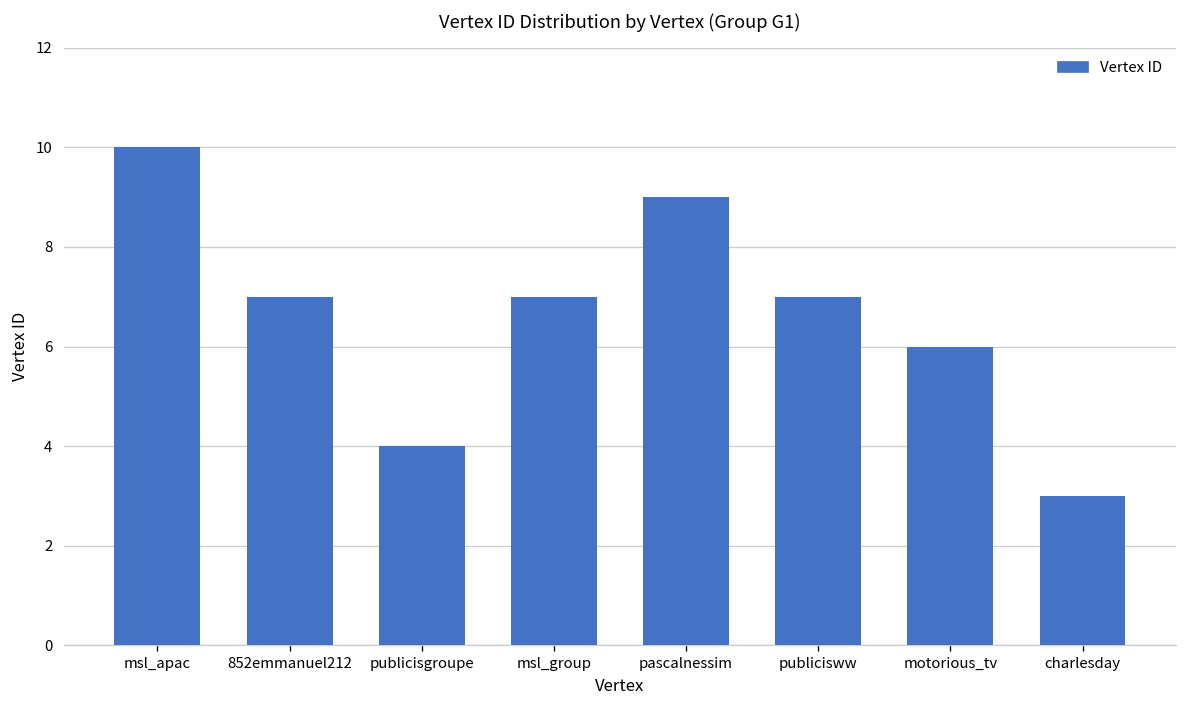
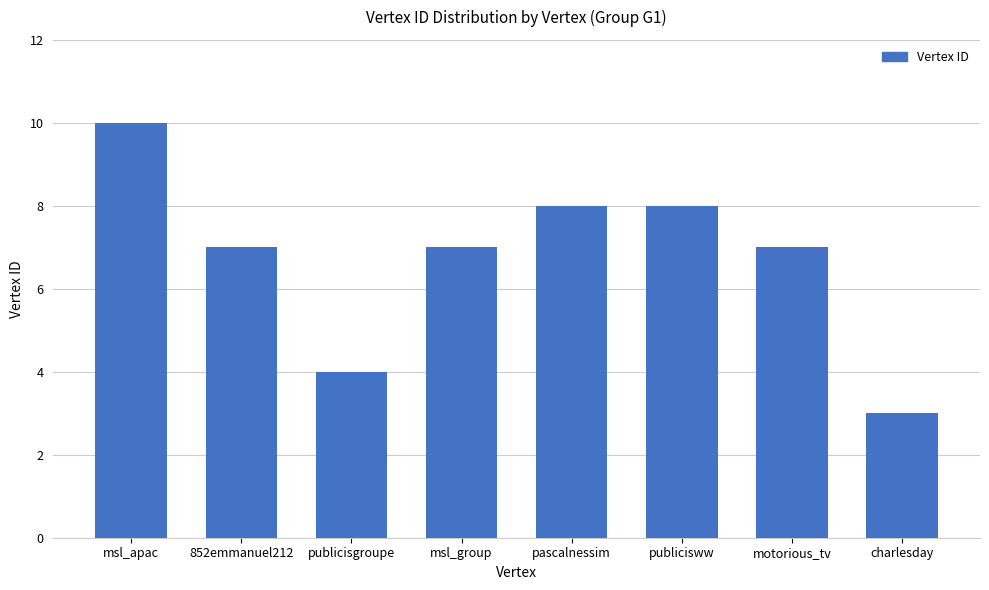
  {
    "msl_apac": 10,
    "852emmanuel212": 7,
    "publicisgroupe": 4,
    "msl_group": 7,
-   "pascalnessim": 9,
-   "publicisww": 7,
-   "motorious_tv": 6,
+   "pascalnessim": 8,
+   "publicisww": 8,
+   "motorious_tv": 7,
    "charlesday": 3
  }
